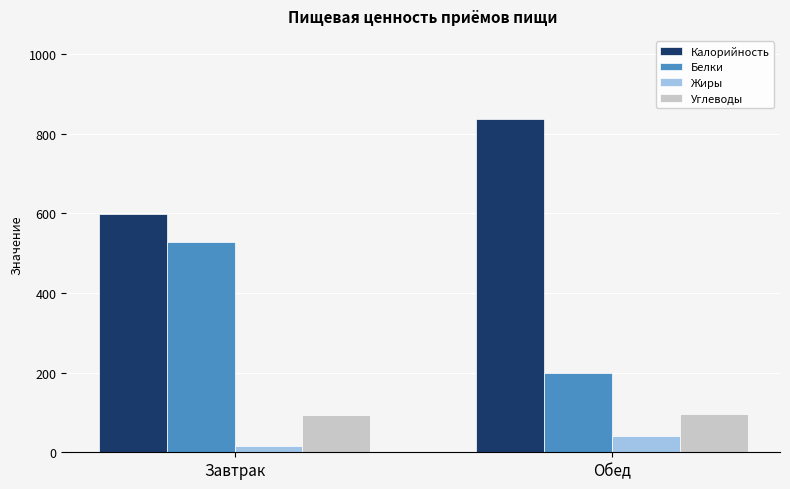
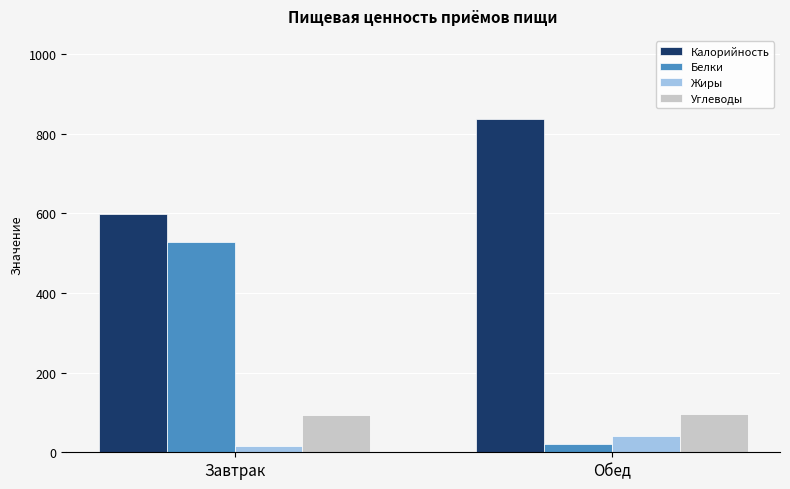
  {
    "Калорийность": {
      "Завтрак": 600,
      "Обед": 840
    },
    "Белки": {
      "Завтрак": 530,
-     "Обед": 200
+     "Обед": 20
    }
  }
